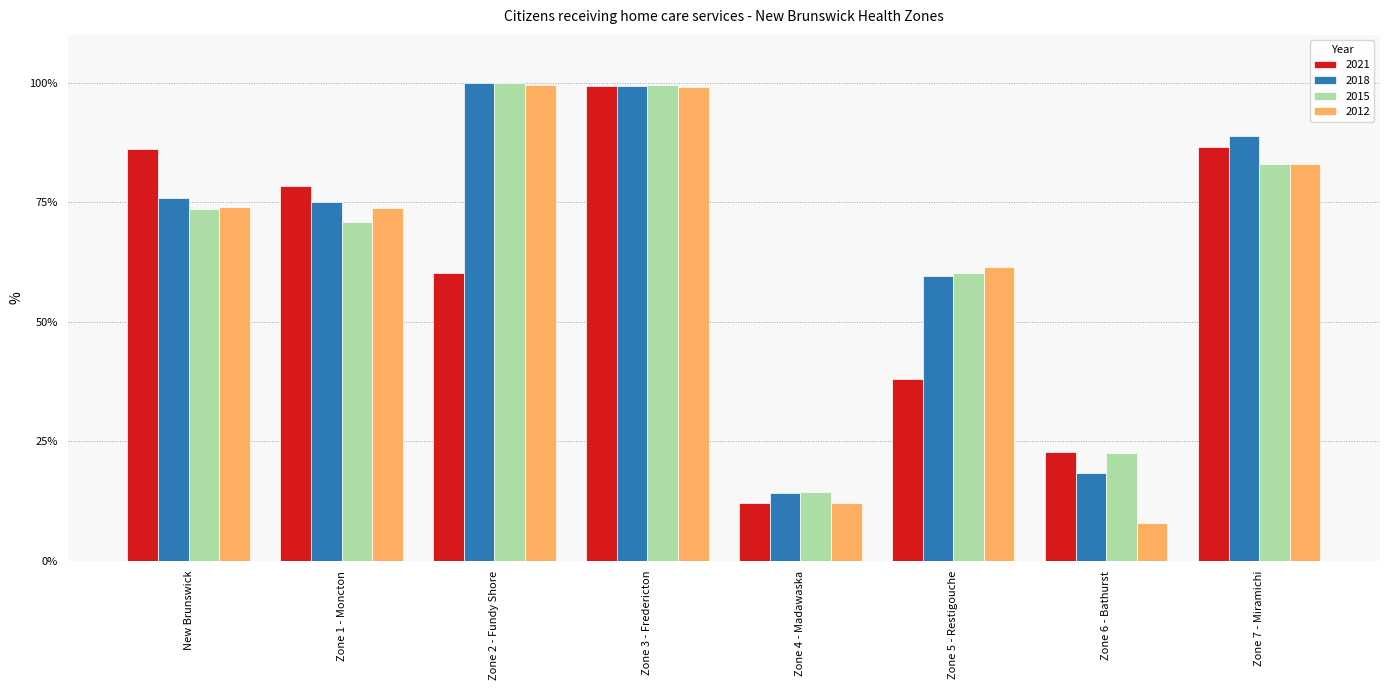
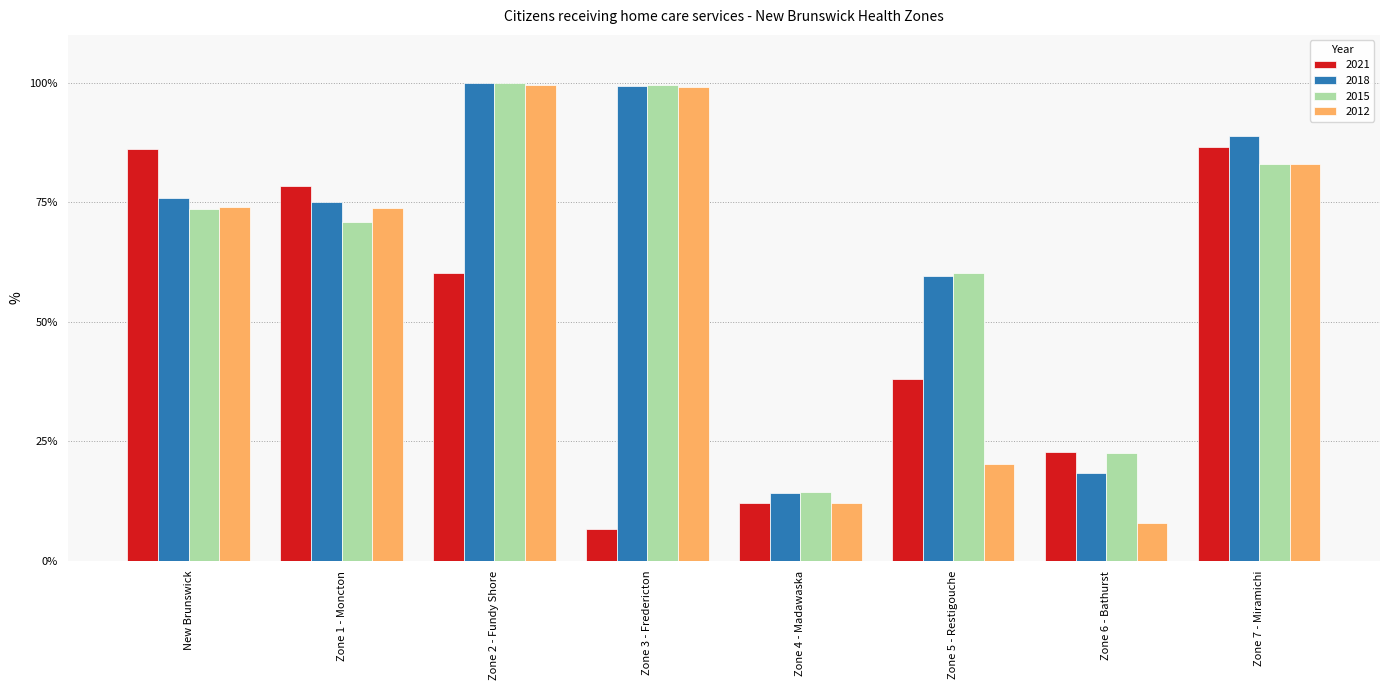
  {
    "2021": {
      "New Brunswick": "86%",
      "Zone 1 - Moncton": "78%",
      "Zone 2 - Fundy Shore": "60%",
-     "Zone 3 - Fredericton": "99%",
+     "Zone 3 - Fredericton": "7%",
      "Zone 4 - Madawaska": "12%",
      "Zone 5 - Restigouche": "38%",
      "Zone 6 - Bathurst": "23%",
      "Zone 7 - Miramichi": "86%"
    },
    "2018": {
      "New Brunswick": "76%",
      "Zone 1 - Moncton": "75%",
      "Zone 2 - Fundy Shore": "100%",
      "Zone 3 - Fredericton": "99%",
      "Zone 4 - Madawaska": "14%",
      "Zone 5 - Restigouche": "60%",
      "Zone 6 - Bathurst": "18%",
      "Zone 7 - Miramichi": "89%"
    },
    "2015": {
      "New Brunswick": "74%",
      "Zone 1 - Moncton": "71%",
      "Zone 2 - Fundy Shore": "100%",
      "Zone 3 - Fredericton": "100%",
      "Zone 4 - Madawaska": "14%",
      "Zone 5 - Restigouche": "60%",
      "Zone 6 - Bathurst": "23%",
      "Zone 7 - Miramichi": "83%"
    },
    "2012": {
      "New Brunswick": "74%",
      "Zone 1 - Moncton": "74%",
      "Zone 2 - Fundy Shore": "100%",
      "Zone 3 - Fredericton": "99%",
      "Zone 4 - Madawaska": "12%",
-     "Zone 5 - Restigouche": "61%",
+     "Zone 5 - Restigouche": "20%",
      "Zone 6 - Bathurst": "8%",
      "Zone 7 - Miramichi": "83%"
    }
  }
